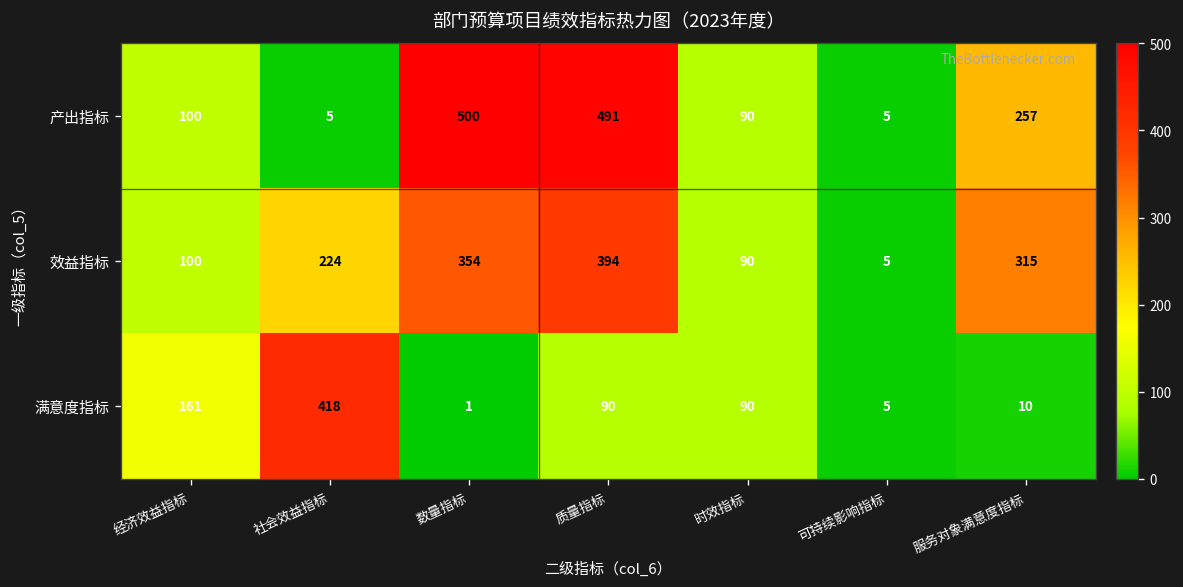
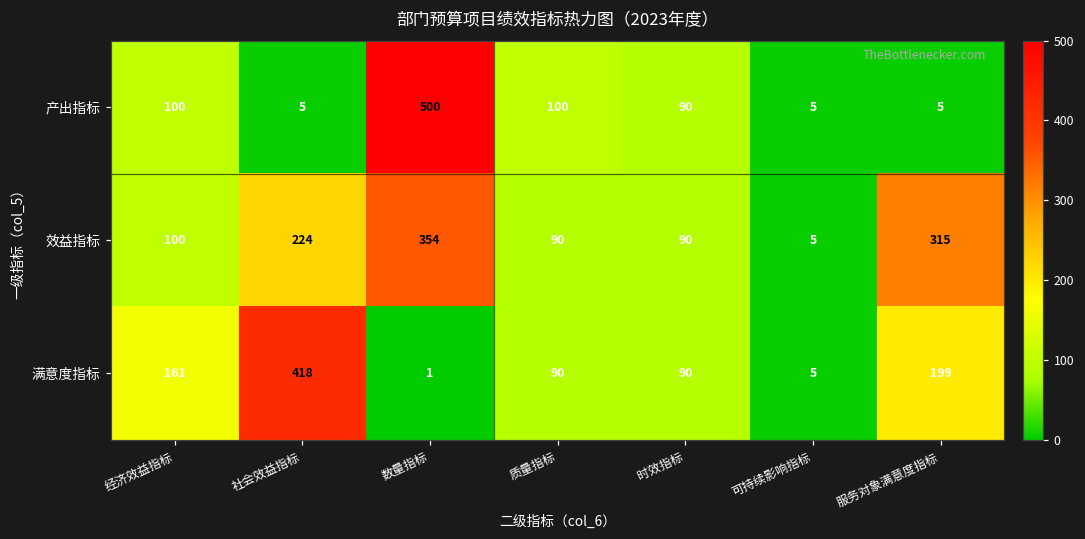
  {
    "产出指标": {
      "经济效益指标": 100,
      "社会效益指标": 5,
      "数量指标": 500,
-     "质量指标": 491,
+     "质量指标": 100,
      "时效指标": 90,
      "可持续影响指标": 5,
-     "服务对象满意度指标": 257
+     "服务对象满意度指标": 5
    },
    "效益指标": {
      "经济效益指标": 100,
      "社会效益指标": 224,
      "数量指标": 354,
-     "质量指标": 394,
+     "质量指标": 90,
      "时效指标": 90,
      "可持续影响指标": 5,
      "服务对象满意度指标": 315
    },
    "满意度指标": {
      "经济效益指标": 161,
      "社会效益指标": 418,
      "数量指标": 1,
      "质量指标": 90,
      "时效指标": 90,
      "可持续影响指标": 5,
-     "服务对象满意度指标": 10
+     "服务对象满意度指标": 199
    }
  }
